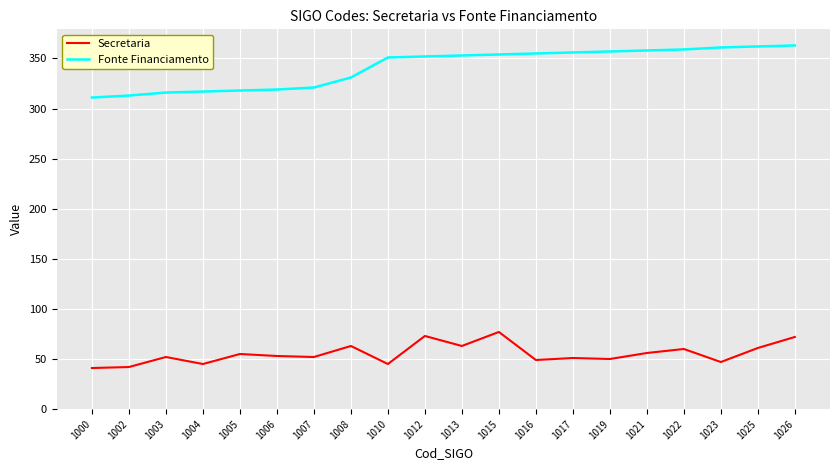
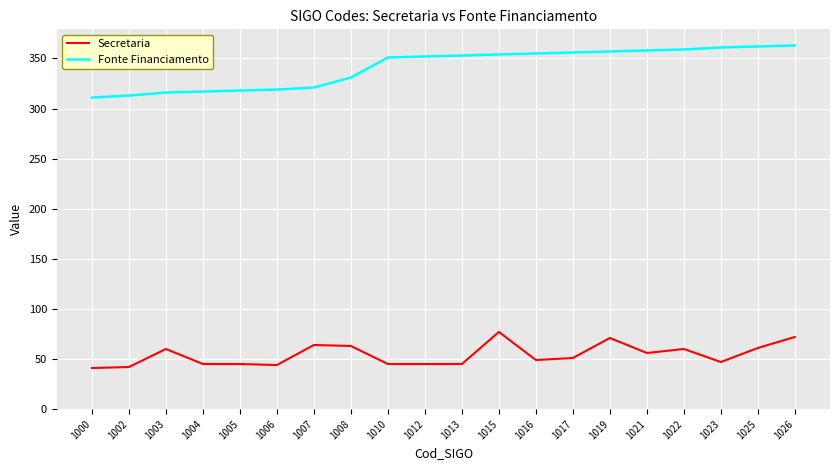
  {
    "Secretaria": {
      "1000": 41,
      "1002": 42,
-     "1003": 52,
+     "1003": 60,
      "1004": 45,
-     "1005": 55,
-     "1006": 53,
-     "1007": 52,
+     "1005": 45,
+     "1006": 44,
+     "1007": 64,
      "1008": 63,
      "1010": 45,
-     "1012": 73,
-     "1013": 63,
+     "1012": 45,
+     "1013": 45,
      "1015": 77,
      "1016": 49,
      "1017": 51,
-     "1019": 50,
+     "1019": 71,
      "1021": 56,
      "1022": 60,
      "1023": 47,
      "1025": 61,
      "1026": 72
    },
    "Fonte Financiamento": {
      "1000": 311,
      "1002": 313,
      "1003": 316,
      "1004": 317,
      "1005": 318,
      "1006": 319,
      "1007": 321,
      "1008": 331,
      "1010": 351,
      "1012": 352,
      "1013": 353,
      "1015": 354,
      "1016": 355,
      "1017": 356,
      "1019": 357,
      "1021": 358,
      "1022": 359,
      "1023": 361,
      "1025": 362,
      "1026": 363
    }
  }
